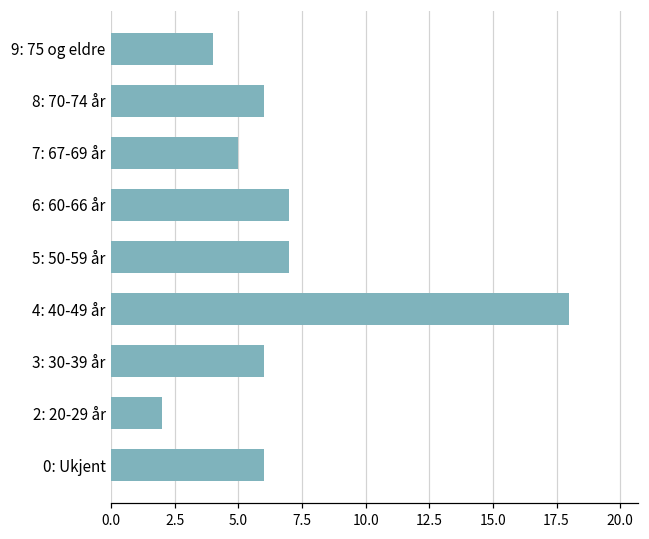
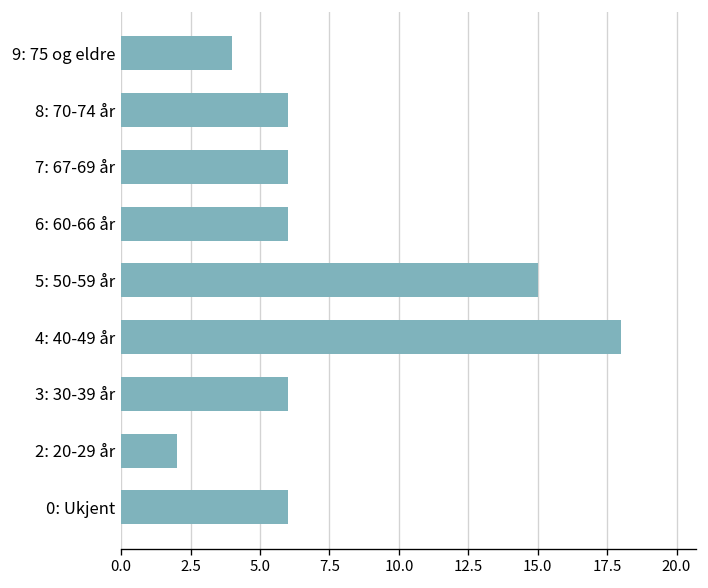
  {
    "9: 75 og eldre": 4,
    "8: 70-74 år": 6,
-   "7: 67-69 år": 5,
-   "6: 60-66 år": 7,
-   "5: 50-59 år": 7,
+   "7: 67-69 år": 6,
+   "6: 60-66 år": 6,
+   "5: 50-59 år": 15,
    "4: 40-49 år": 18,
    "3: 30-39 år": 6,
    "2: 20-29 år": 2,
    "0: Ukjent": 6
  }
